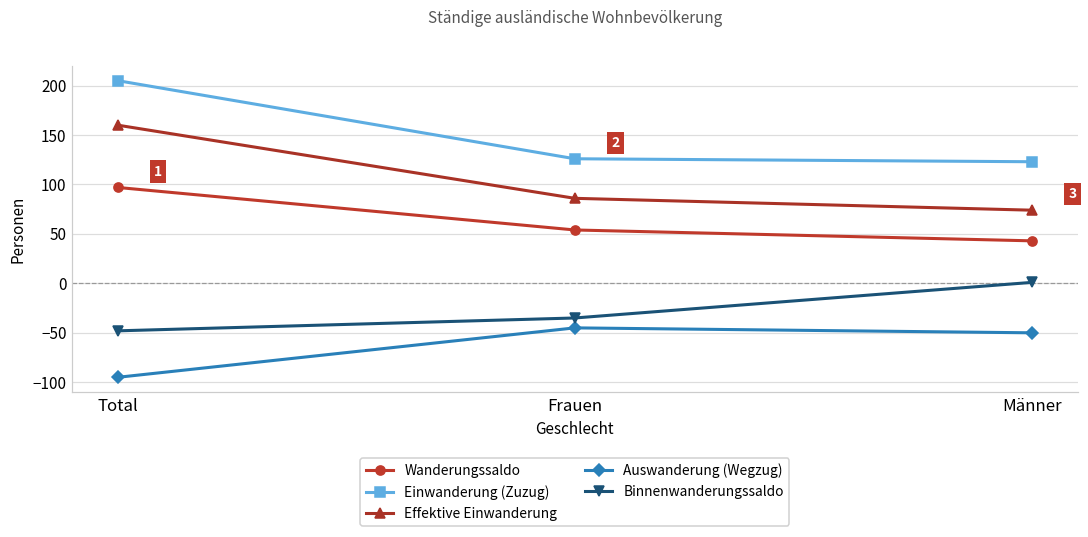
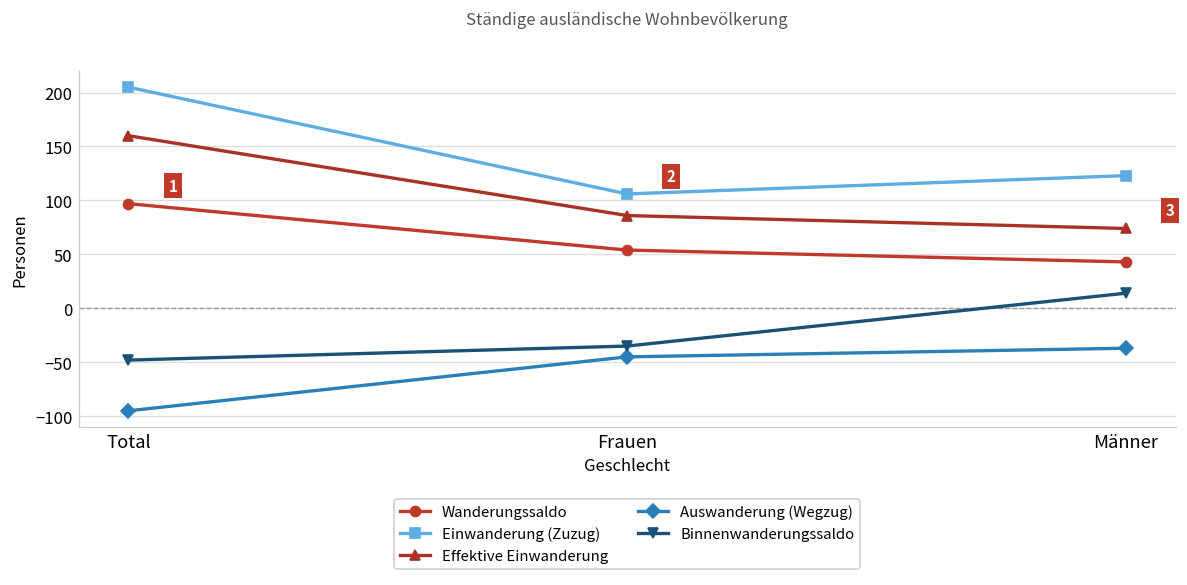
  {
    "Einwanderung (Zuzug)": {
      "Total": 210,
-     "Frauen": 130,
+     "Frauen": 110,
      "Männer": 120
    },
    "Auswanderung (Wegzug)": {
      "Total": -100,
      "Frauen": -50,
-     "Männer": -50
+     "Männer": -40
    },
    "Binnenwanderungssaldo": {
      "Total": -50,
      "Frauen": -40,
-     "Männer": 0
+     "Männer": 10
    }
  }
